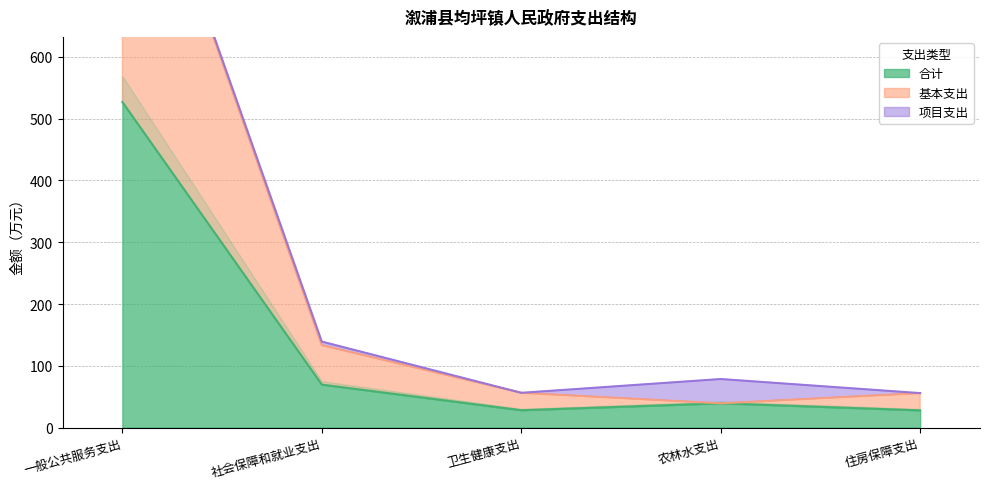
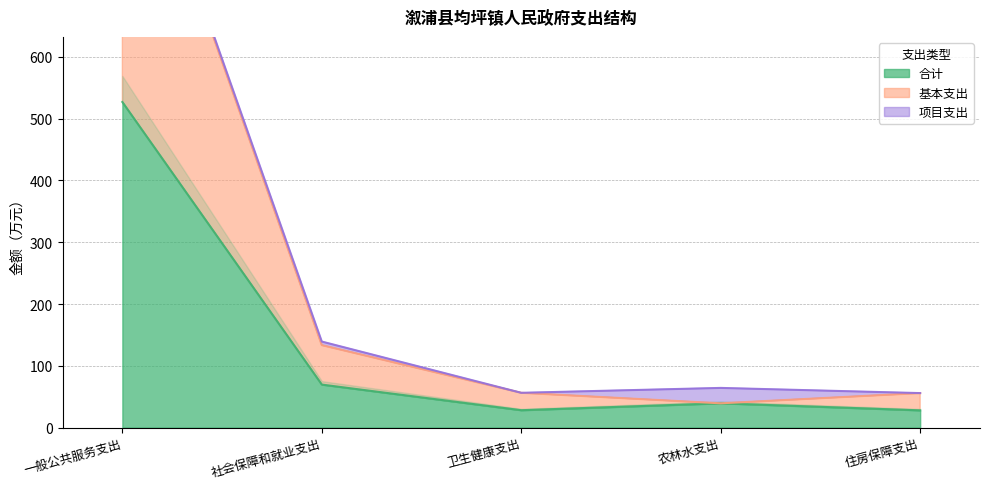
  {
    "基本支出": {
      "社会保障和就业支出": 60
    },
    "项目支出": {
      "社会保障和就业支出": 10,
-     "农林水支出": 40
+     "农林水支出": 20
    }
  }
